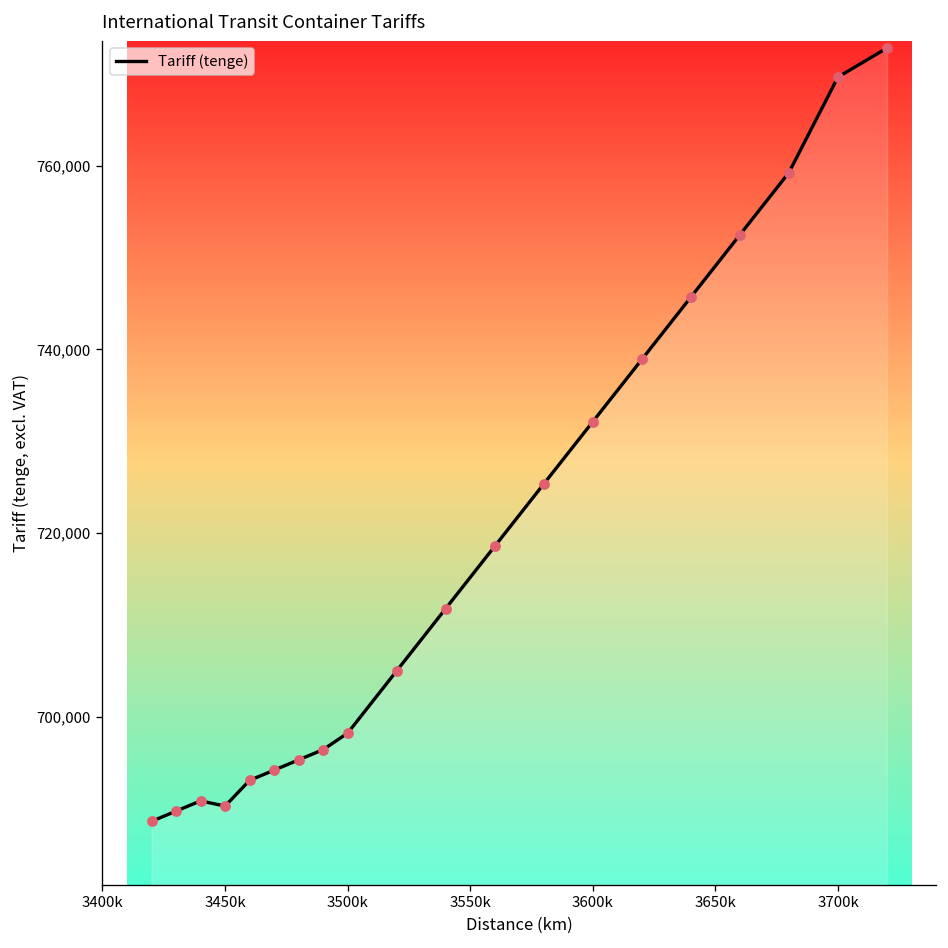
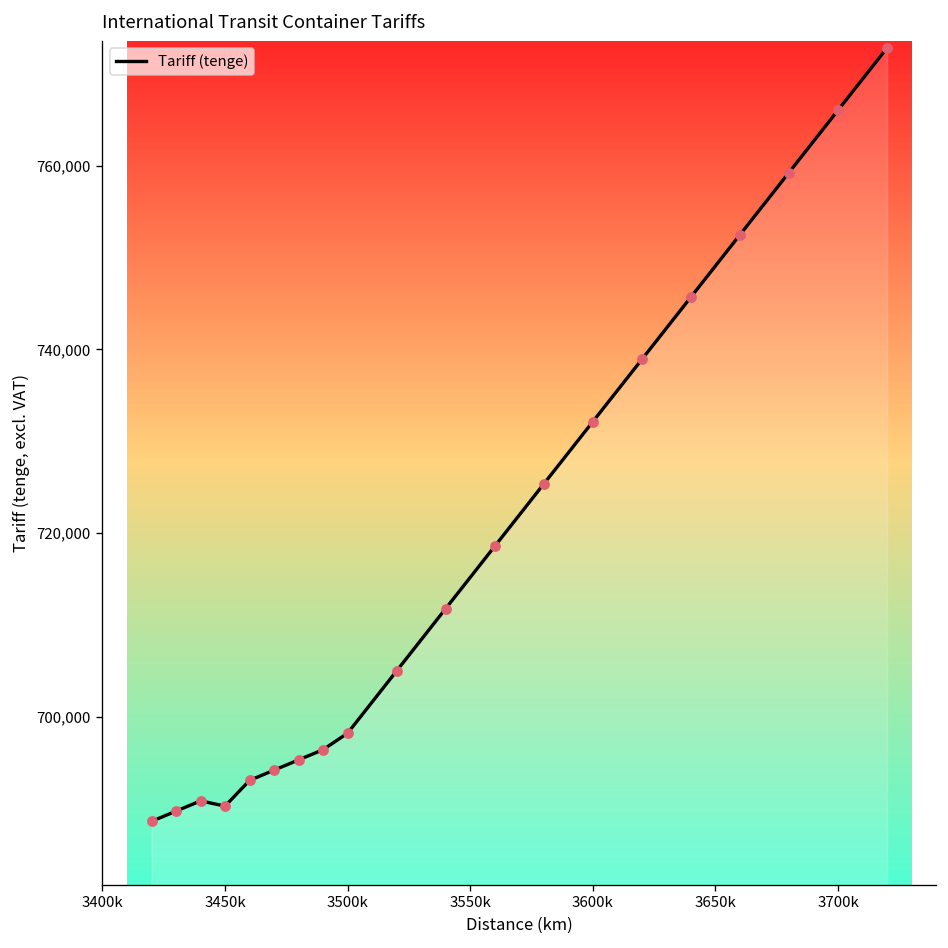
  {
    "3450k": "690,000",
    "3500k": "698,000",
    "3600k": "732,000",
-   "3700k": "770,000"
+   "3700k": "766,000"
  }
